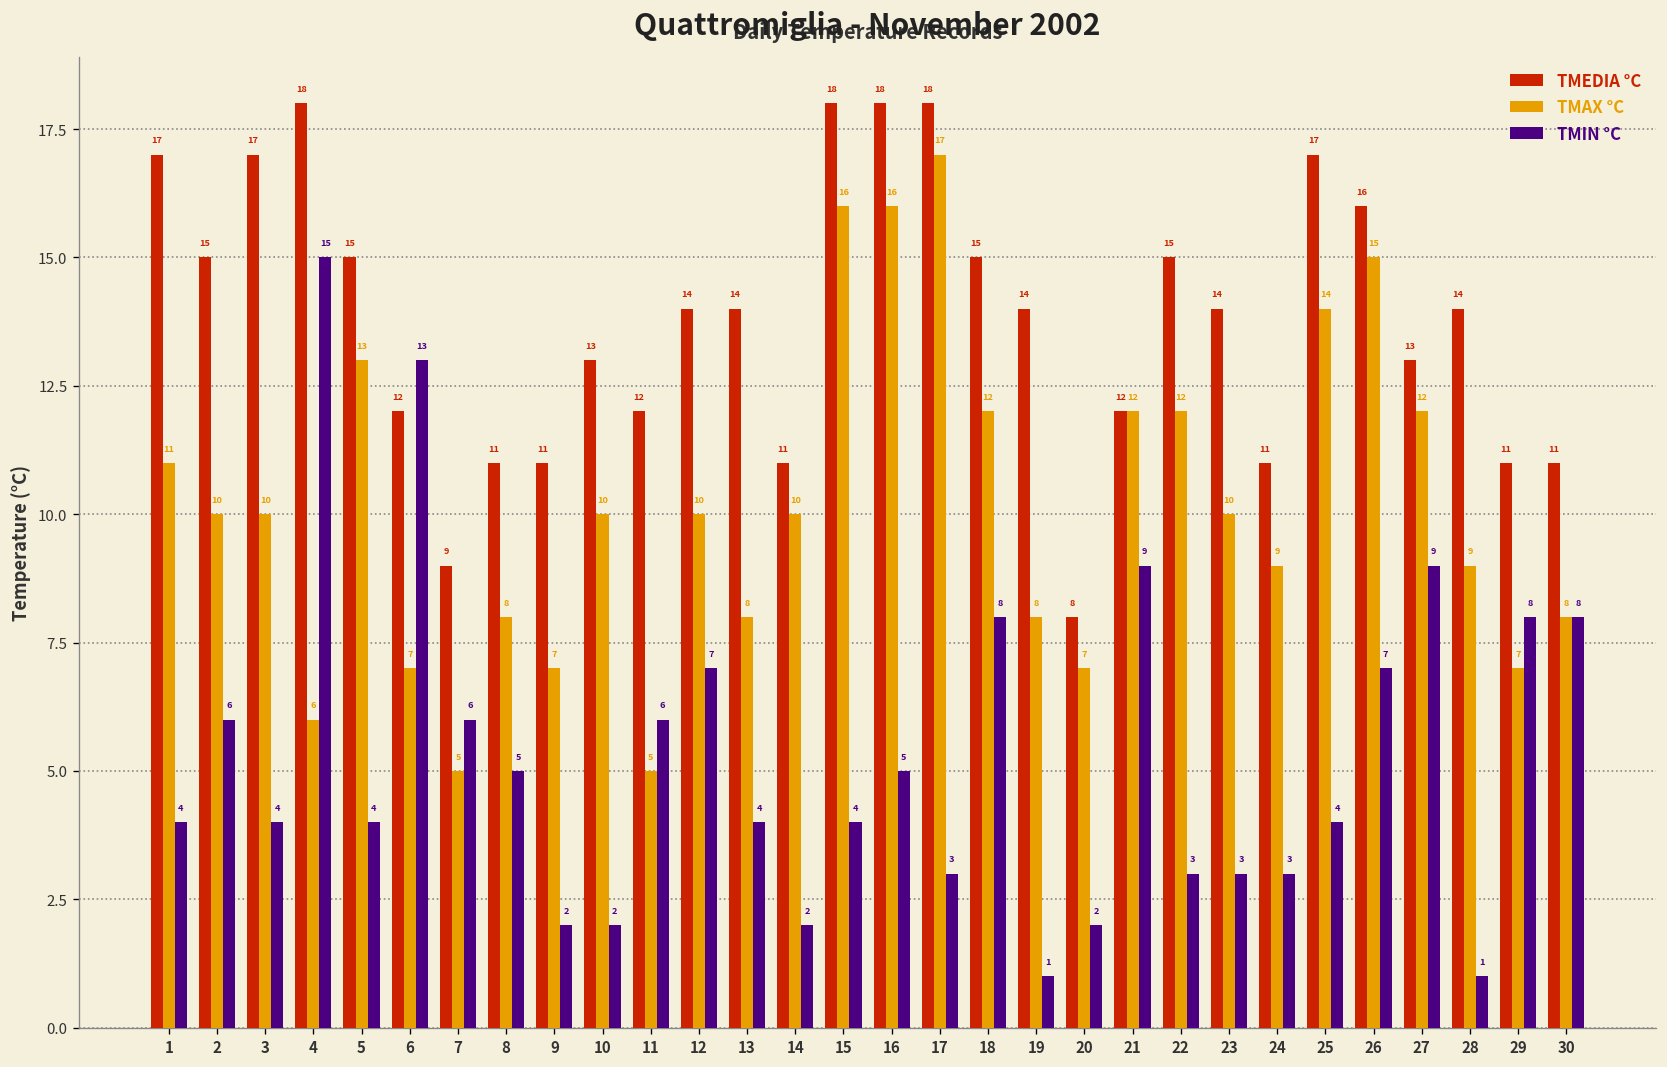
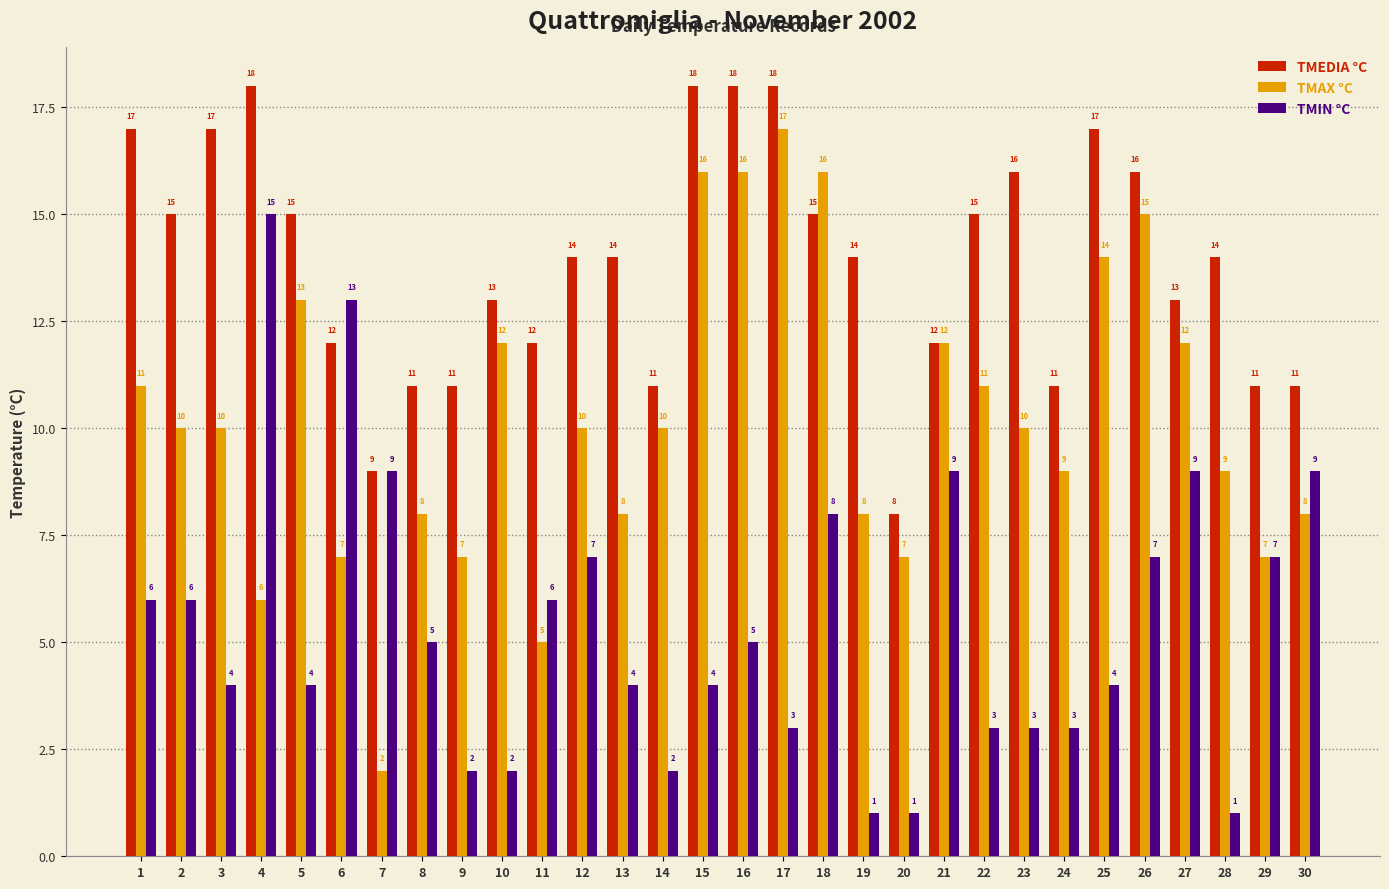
  {
    "TMEDIA °C": {
      "1": 17,
      "2": 15,
      "3": 17,
      "4": 18,
      "5": 15,
      "6": 12,
      "7": 9,
      "8": 11,
      "9": 11,
      "10": 13,
      "11": 12,
      "12": 14,
      "13": 14,
      "14": 11,
      "15": 18,
      "16": 18,
      "17": 18,
      "18": 15,
      "19": 14,
      "20": 8,
      "21": 12,
      "22": 15,
-     "23": 14,
+     "23": 16,
      "24": 11,
      "25": 17,
      "26": 16,
      "27": 13,
      "28": 14,
      "29": 11,
      "30": 11
    },
    "TMAX °C": {
      "1": 11,
      "2": 10,
      "3": 10,
      "4": 6,
      "5": 13,
      "6": 7,
-     "7": 5,
+     "7": 2,
      "8": 8,
      "9": 7,
-     "10": 10,
+     "10": 12,
      "11": 5,
      "12": 10,
      "13": 8,
      "14": 10,
      "15": 16,
      "16": 16,
      "17": 17,
-     "18": 12,
+     "18": 16,
      "19": 8,
      "20": 7,
      "21": 12,
-     "22": 12,
+     "22": 11,
      "23": 10,
      "24": 9,
      "25": 14,
      "26": 15,
      "27": 12,
      "28": 9,
      "29": 7,
      "30": 8
    },
    "TMIN °C": {
-     "1": 4,
+     "1": 6,
      "2": 6,
      "3": 4,
      "4": 15,
      "5": 4,
      "6": 13,
-     "7": 6,
+     "7": 9,
      "8": 5,
      "9": 2,
      "10": 2,
      "11": 6,
      "12": 7,
      "13": 4,
      "14": 2,
      "15": 4,
      "16": 5,
      "17": 3,
      "18": 8,
      "19": 1,
-     "20": 2,
+     "20": 1,
      "21": 9,
      "22": 3,
      "23": 3,
      "24": 3,
      "25": 4,
      "26": 7,
      "27": 9,
      "28": 1,
-     "29": 8,
-     "30": 8
+     "29": 7,
+     "30": 9
    }
  }
